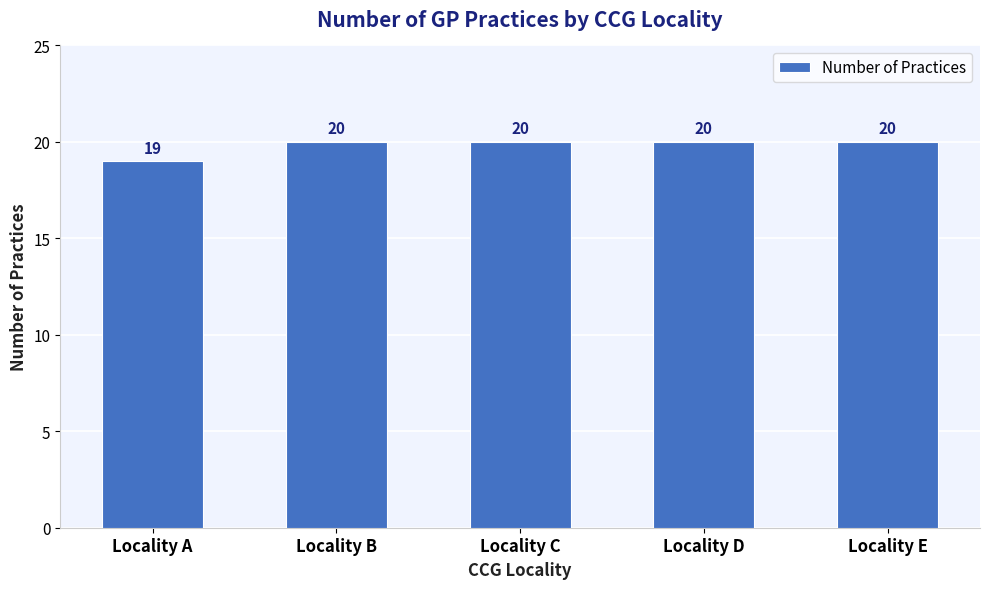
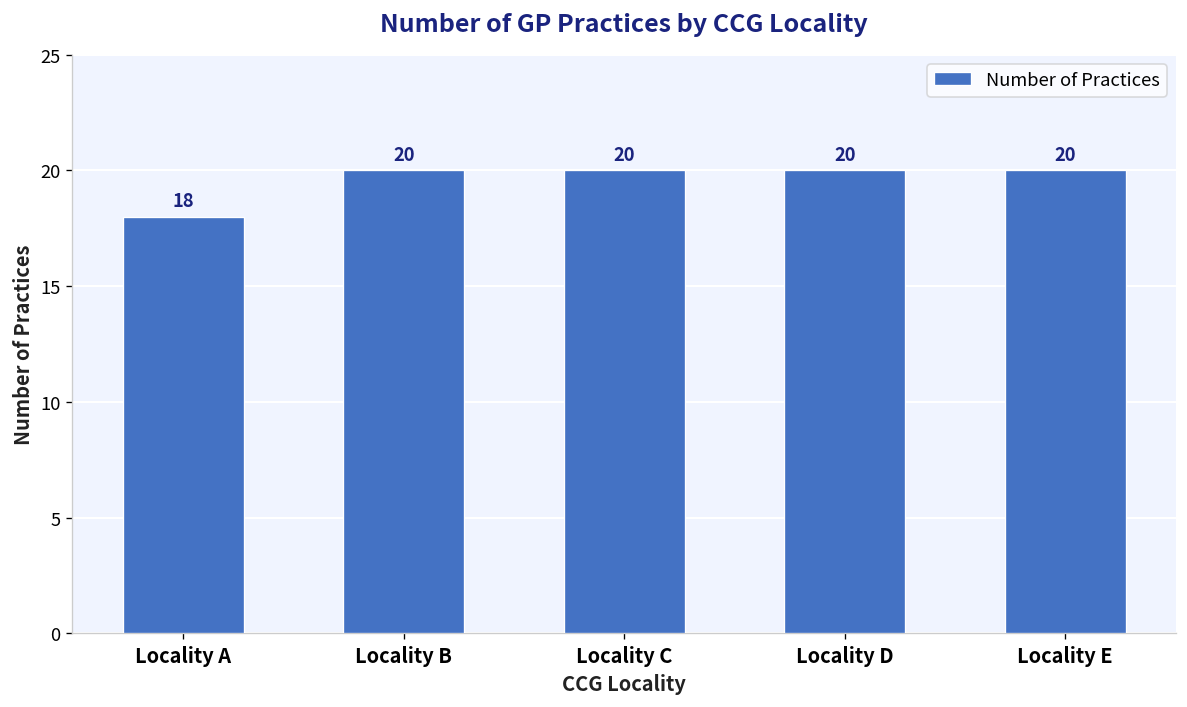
  {
-   "Locality A": 19,
+   "Locality A": 18,
    "Locality B": 20,
    "Locality C": 20,
    "Locality D": 20,
    "Locality E": 20
  }
